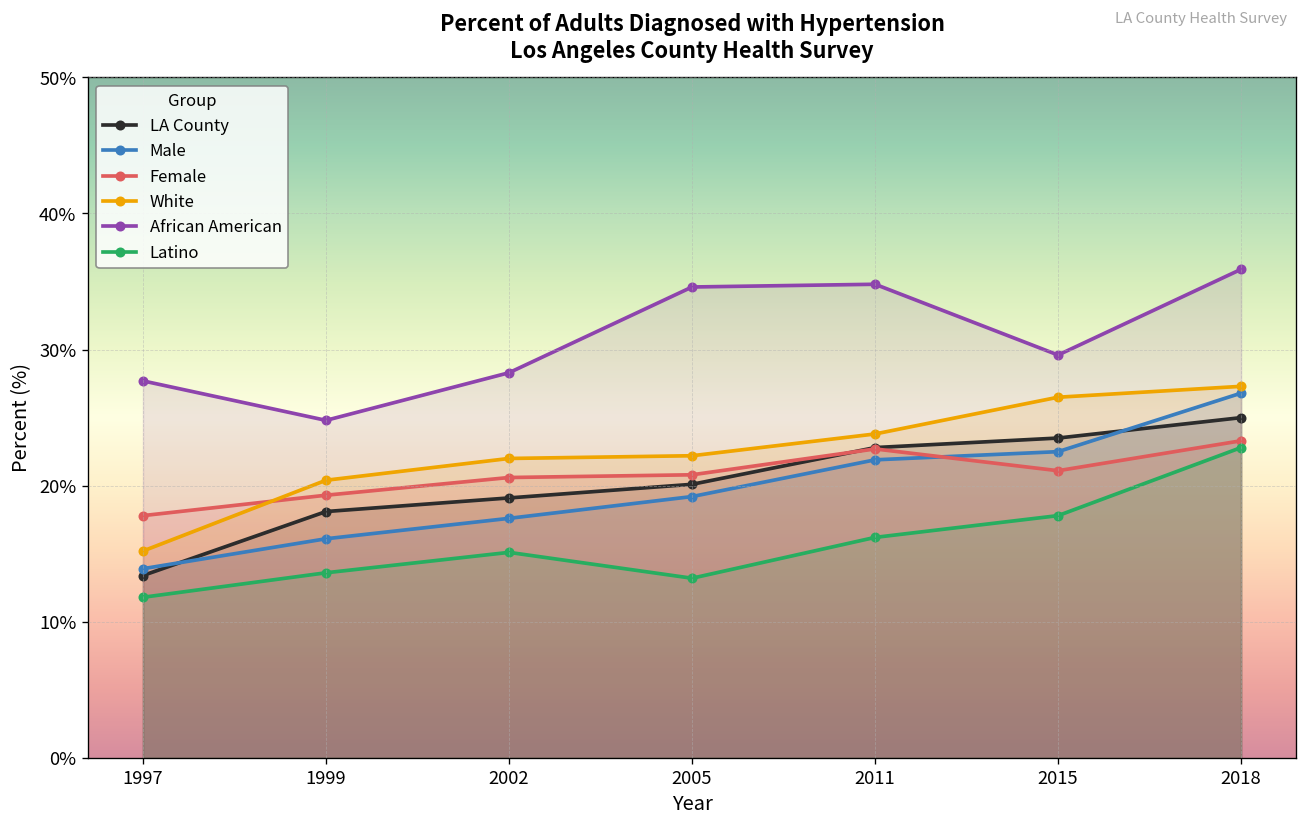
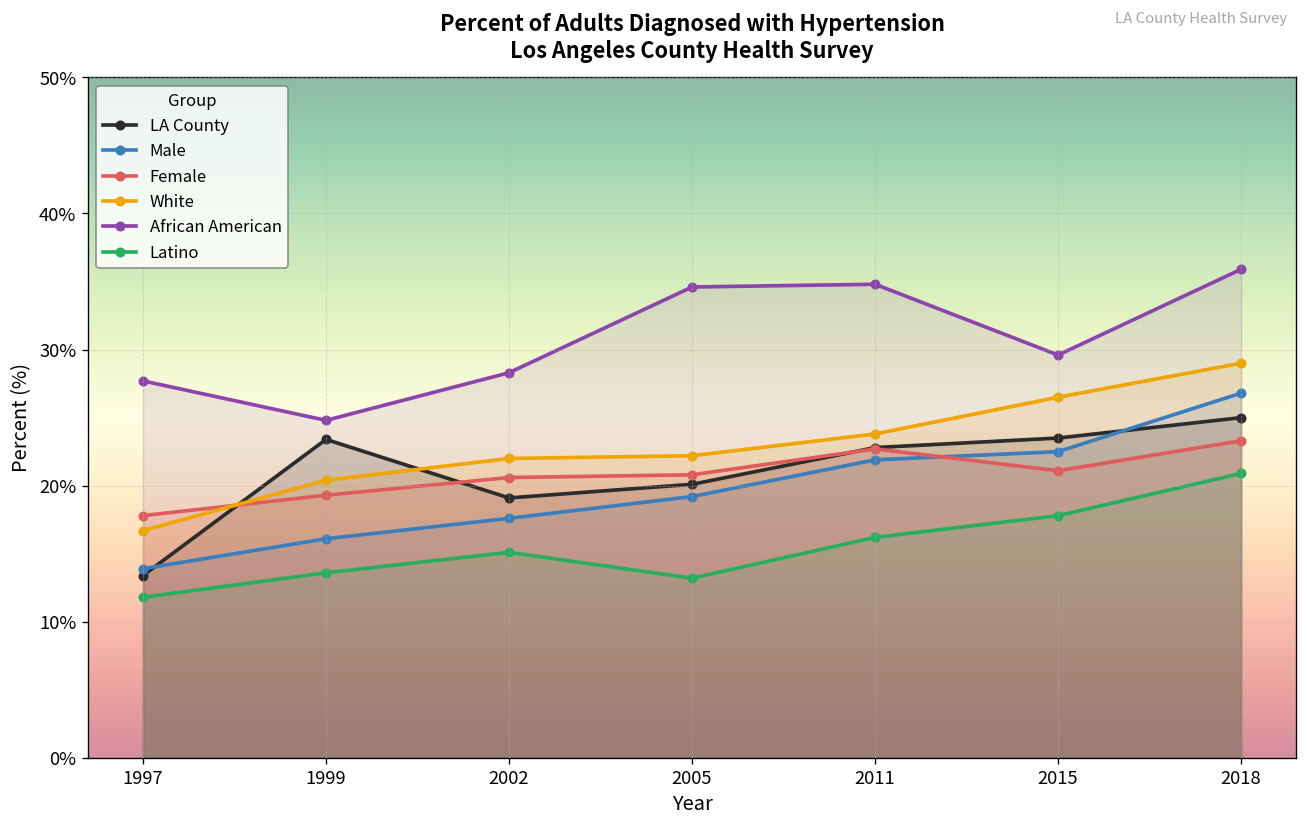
  {
    "LA County": {
      "1997": "13.4%",
-     "1999": "18.1%",
+     "1999": "23.4%",
      "2002": "19.1%",
      "2005": "20.1%",
      "2015": "23.5%",
      "2018": "25.0%"
    },
    "Male": {
      "1997": "13.9%",
      "1999": "16.1%",
      "2002": "17.6%",
      "2005": "19.2%",
      "2011": "21.9%",
      "2015": "22.5%",
      "2018": "26.8%"
    },
    "Female": {
      "1997": "17.8%",
      "1999": "19.3%",
      "2002": "20.6%",
      "2005": "20.8%",
      "2015": "21.1%",
      "2018": "23.3%"
    },
    "White": {
-     "1997": "15.2%",
+     "1997": "16.7%",
      "1999": "20.4%",
      "2002": "22.0%",
      "2005": "22.2%",
      "2011": "23.8%",
      "2015": "26.5%",
-     "2018": "27.3%"
+     "2018": "29.0%"
    },
    "African American": {
      "1997": "27.7%",
      "1999": "24.8%",
      "2002": "28.3%",
      "2005": "34.6%",
      "2011": "34.8%",
      "2015": "29.6%",
      "2018": "35.9%"
    },
    "Latino": {
      "1997": "11.8%",
      "1999": "13.6%",
      "2002": "15.1%",
      "2005": "13.2%",
      "2011": "16.2%",
      "2015": "17.8%",
-     "2018": "22.8%"
+     "2018": "20.9%"
    }
  }
